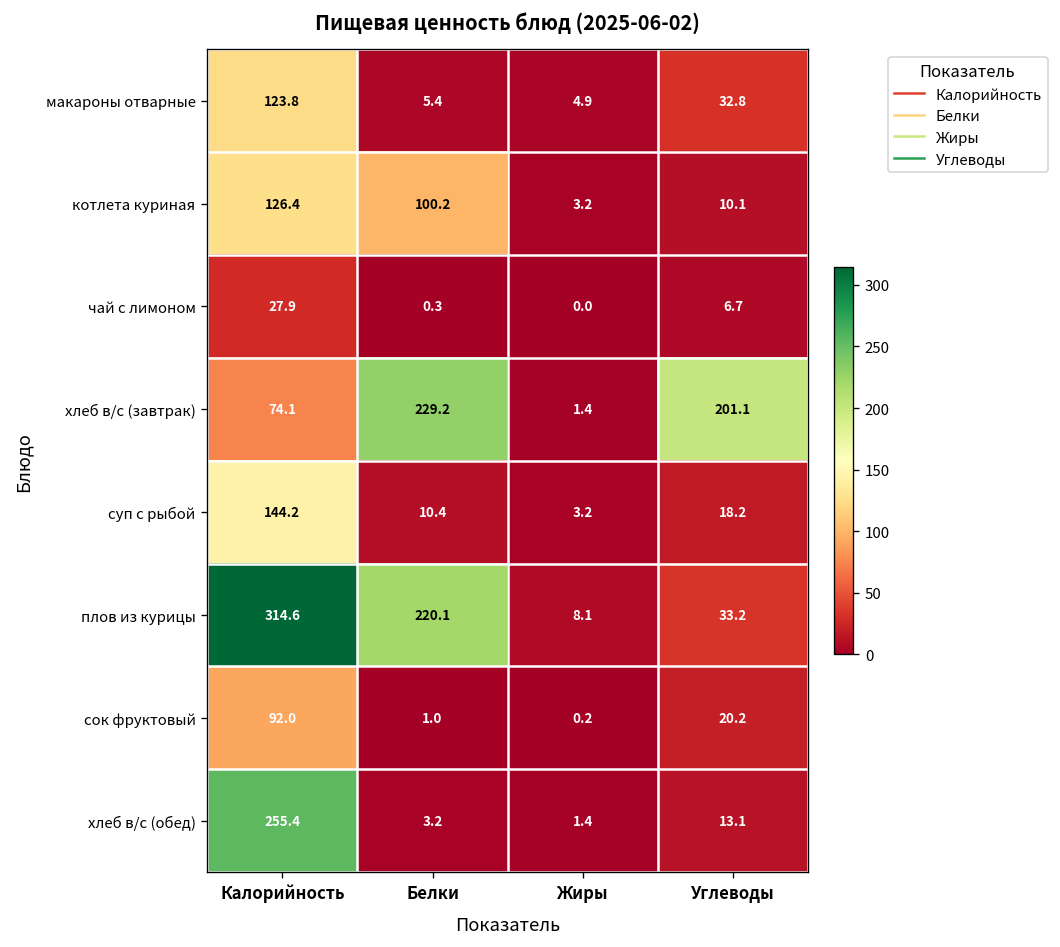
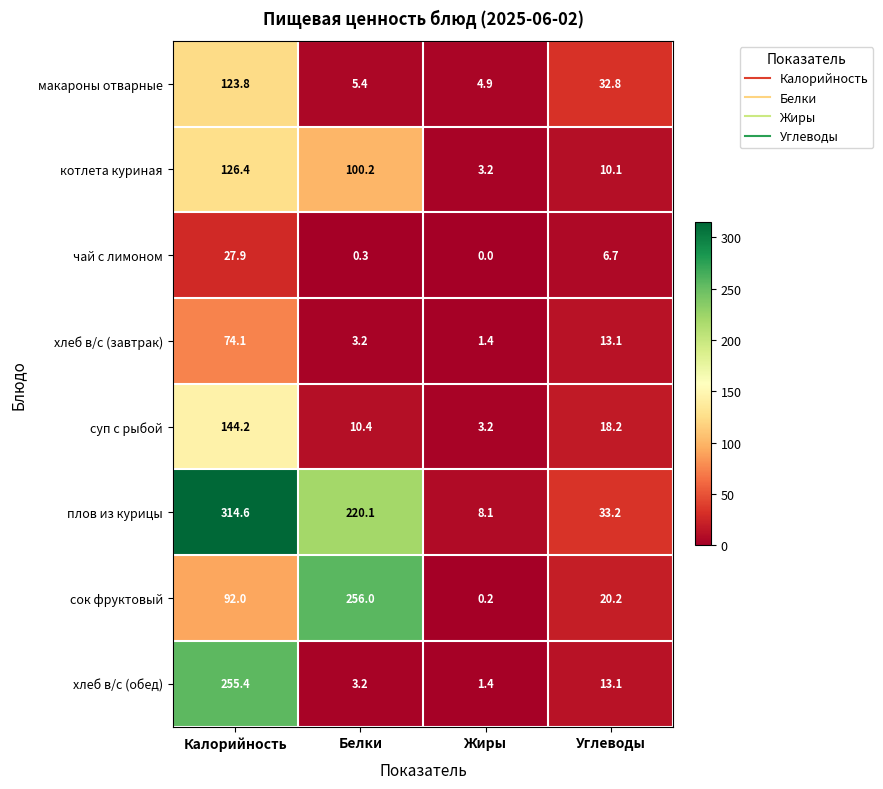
  {
    "макароны отварные": {
      "Калорийность": 123.8,
      "Белки": 5.4,
      "Жиры": 4.9,
      "Углеводы": 32.8
    },
    "котлета куриная": {
      "Калорийность": 126.4,
      "Белки": 100.2,
      "Жиры": 3.2,
      "Углеводы": 10.1
    },
    "чай с лимоном": {
      "Калорийность": 27.9,
      "Белки": 0.3,
      "Жиры": 0.0,
      "Углеводы": 6.7
    },
    "хлеб в/с (завтрак)": {
      "Калорийность": 74.1,
-     "Белки": 229.2,
+     "Белки": 3.2,
      "Жиры": 1.4,
-     "Углеводы": 201.1
+     "Углеводы": 13.1
    },
    "суп с рыбой": {
      "Калорийность": 144.2,
      "Белки": 10.4,
      "Жиры": 3.2,
      "Углеводы": 18.2
    },
    "плов из курицы": {
      "Калорийность": 314.6,
      "Белки": 220.1,
      "Жиры": 8.1,
      "Углеводы": 33.2
    },
    "сок фруктовый": {
      "Калорийность": 92.0,
-     "Белки": 1.0,
+     "Белки": 256.0,
      "Жиры": 0.2,
      "Углеводы": 20.2
    },
    "хлеб в/с (обед)": {
      "Калорийность": 255.4,
      "Белки": 3.2,
      "Жиры": 1.4,
      "Углеводы": 13.1
    }
  }
